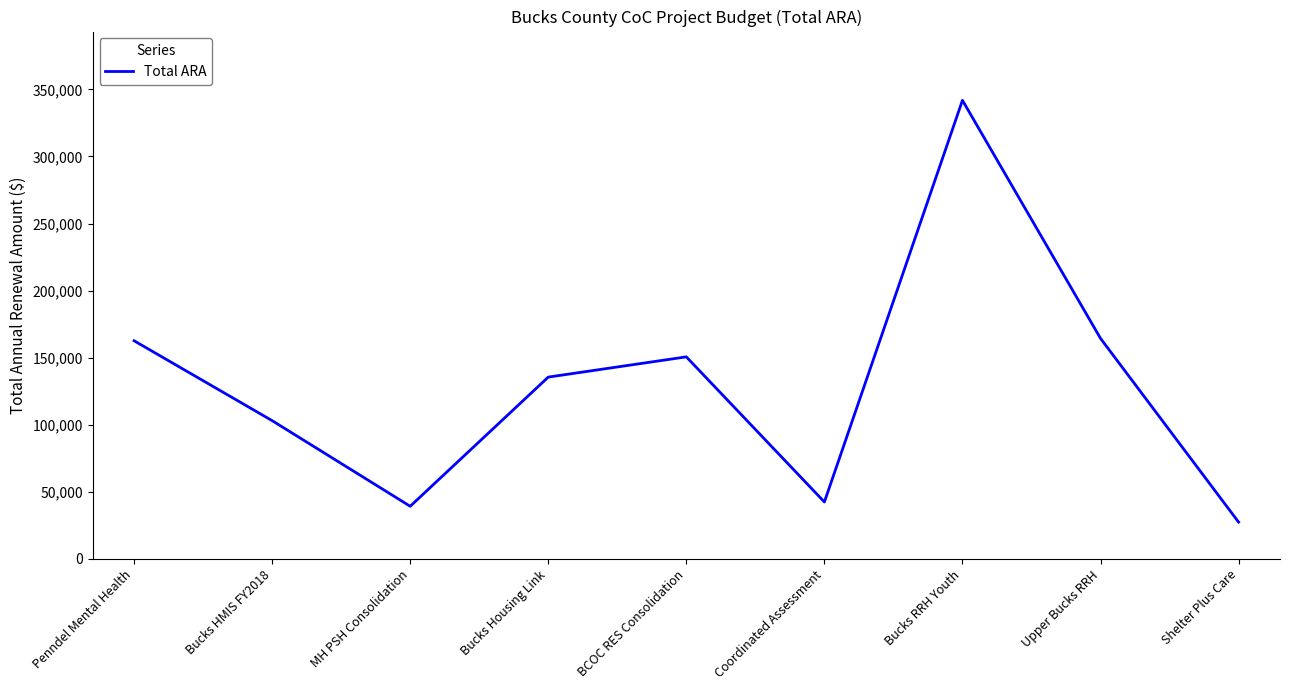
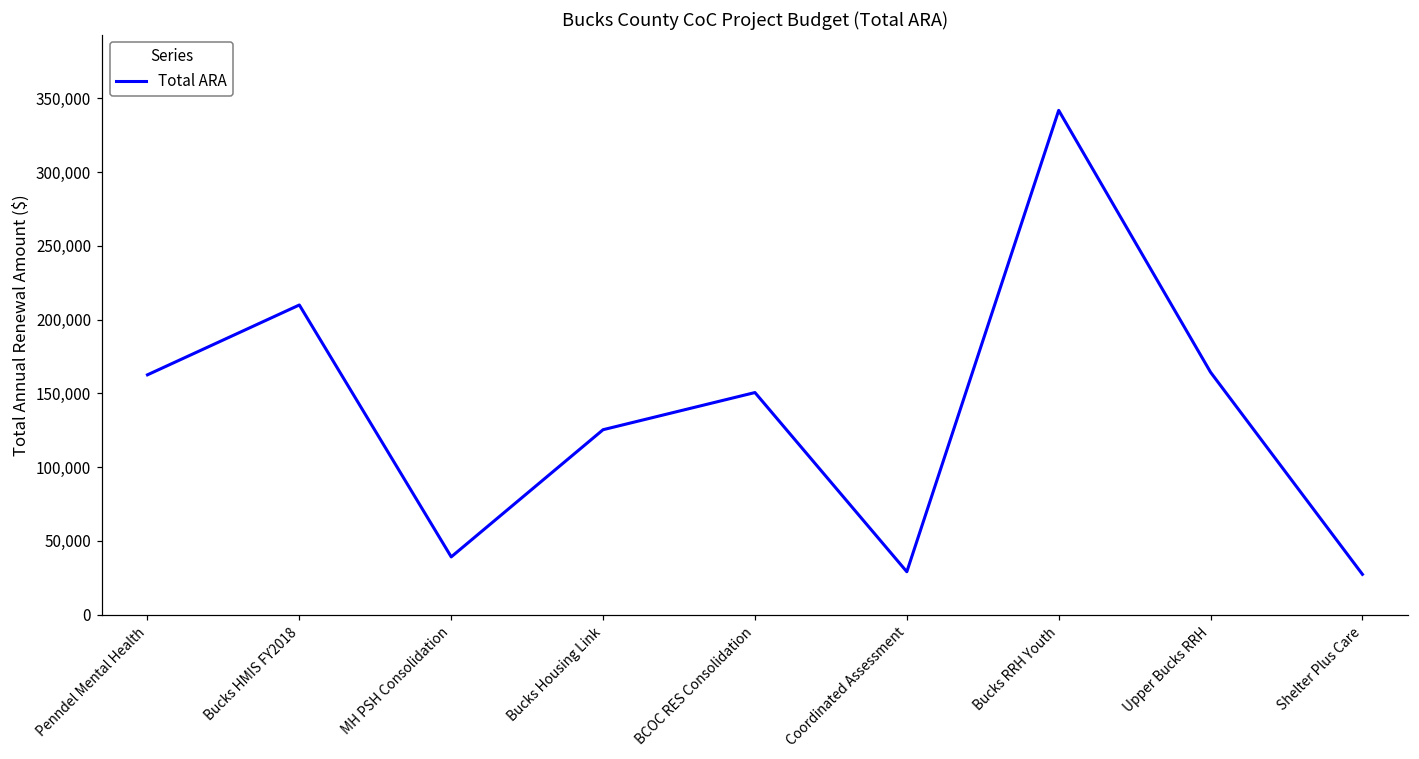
  {
    "Penndel Mental Health": "163,000",
-   "Bucks HMIS FY2018": "103,000",
+   "Bucks HMIS FY2018": "210,000",
    "MH PSH Consolidation": "39,000",
-   "Bucks Housing Link": "135,000",
+   "Bucks Housing Link": "125,000",
    "BCOC RES Consolidation": "151,000",
-   "Coordinated Assessment": "42,000",
+   "Coordinated Assessment": "29,000",
    "Bucks RRH Youth": "342,000",
    "Upper Bucks RRH": "164,000",
    "Shelter Plus Care": "27,000"
  }
